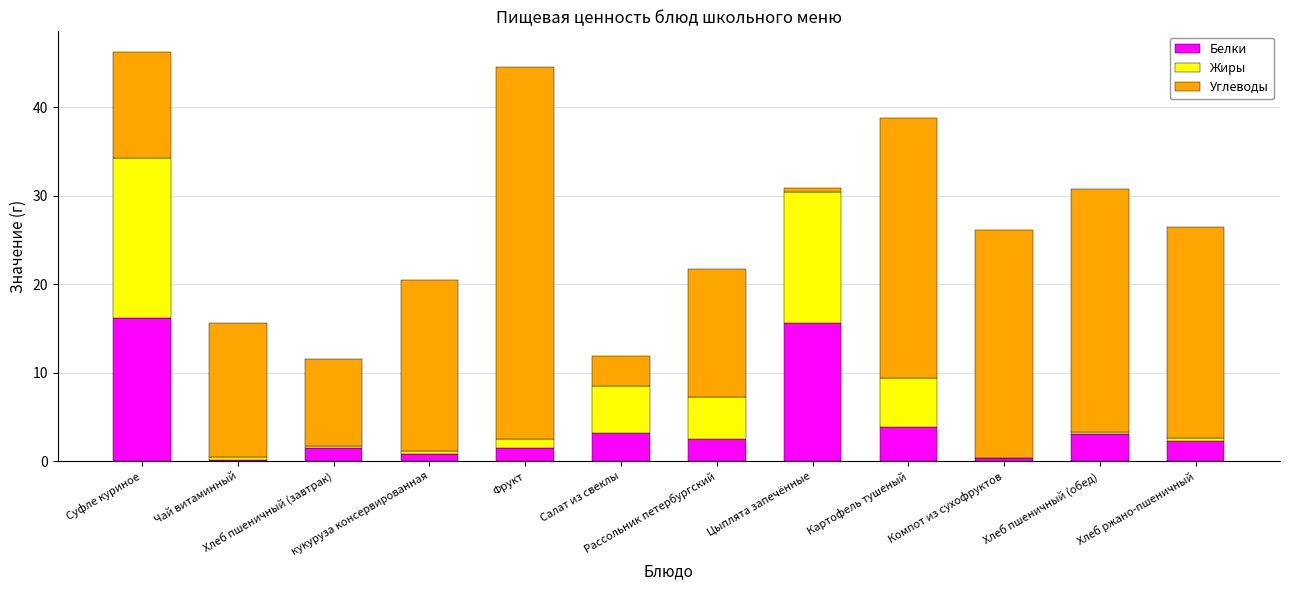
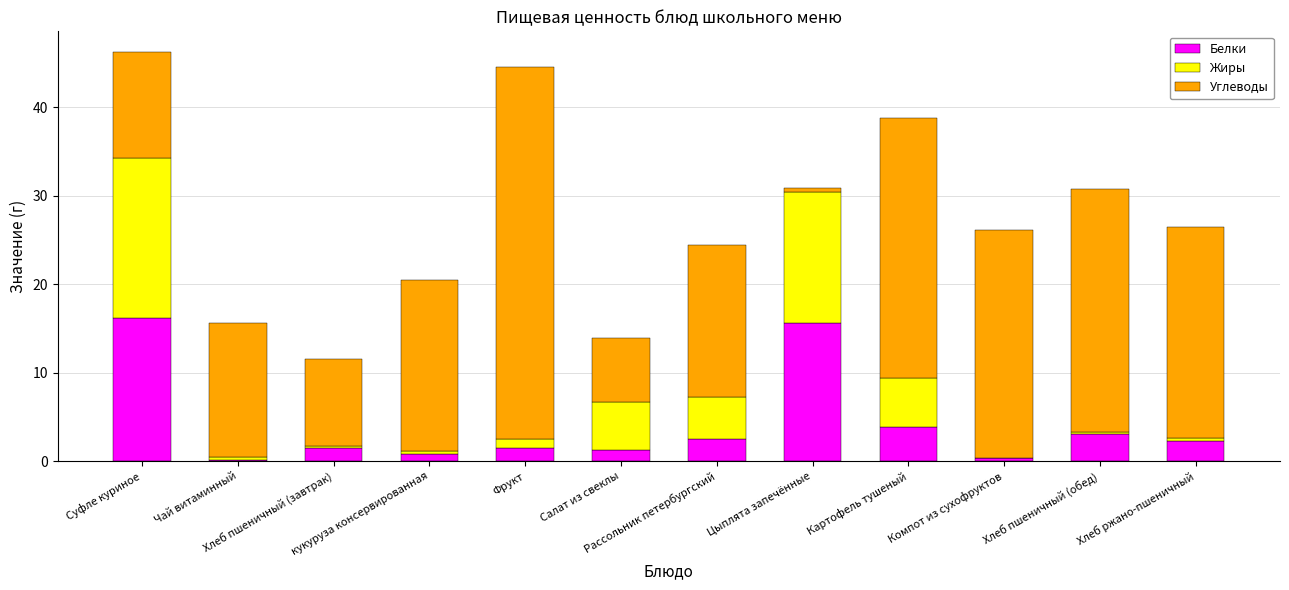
  {
    "Белки": {
      "Суфле куриное": 16,
      "Хлеб пшеничный (завтрак)": 2,
      "кукуруза консервированная": 1,
      "Фрукт": 2,
-     "Салат из свеклы": 3,
+     "Салат из свеклы": 1,
      "Рассольник петербургский": 2,
      "Цыплята запечённые": 16,
      "Картофель тушеный": 4,
      "Компот из сухофруктов": 0,
      "Хлеб пшеничный (обед)": 3,
      "Хлеб ржано-пшеничный": 2
    },
    "Жиры": {
      "Суфле куриное": 18,
      "Чай витаминный": 0,
      "кукуруза консервированная": 0,
      "Фрукт": 1,
      "Салат из свеклы": 5,
      "Рассольник петербургский": 5,
      "Цыплята запечённые": 15,
      "Картофель тушеный": 6,
      "Компот из сухофруктов": 0,
      "Хлеб пшеничный (обед)": 0,
      "Хлеб ржано-пшеничный": 0
    },
    "Углеводы": {
      "Суфле куриное": 12,
      "Чай витаминный": 15,
      "Хлеб пшеничный (завтрак)": 10,
      "кукуруза консервированная": 19,
      "Фрукт": 42,
-     "Салат из свеклы": 3,
-     "Рассольник петербургский": 15,
+     "Салат из свеклы": 7,
+     "Рассольник петербургский": 17,
      "Цыплята запечённые": 0,
      "Картофель тушеный": 29,
      "Компот из сухофруктов": 26,
      "Хлеб пшеничный (обед)": 27,
      "Хлеб ржано-пшеничный": 24
    }
  }
